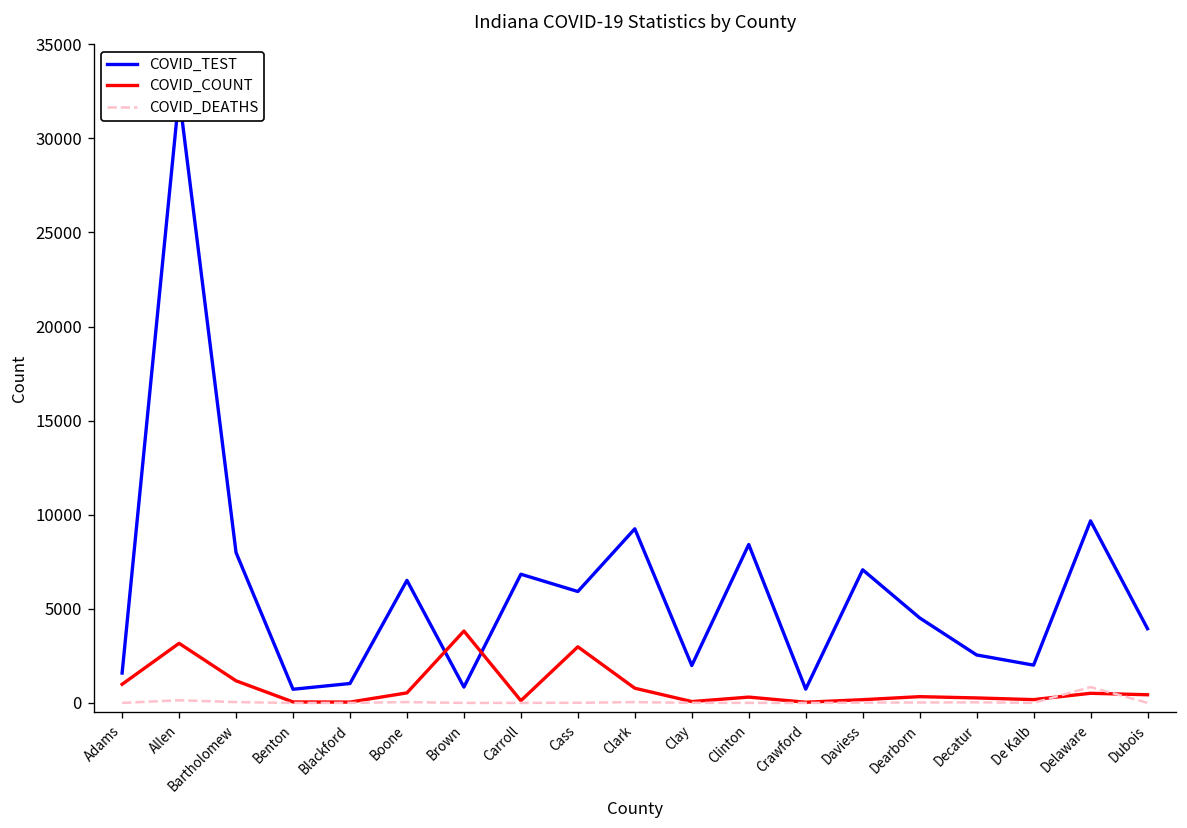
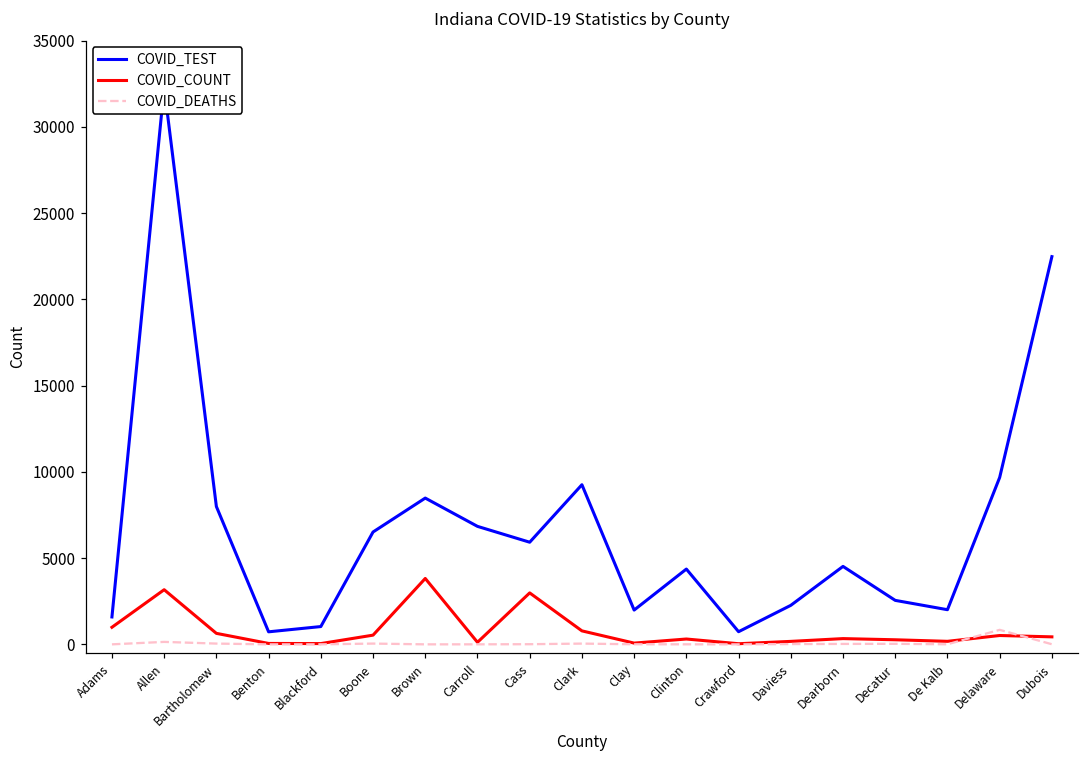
  {
    "COVID_TEST": {
      "Adams": 1600,
      "Bartholomew": 8000,
      "Benton": 700,
      "Blackford": 1000,
      "Boone": 6500,
-     "Brown": 800,
+     "Brown": 8500,
      "Carroll": 6800,
      "Cass": 5900,
      "Clark": 9300,
      "Clay": 2000,
-     "Clinton": 8400,
+     "Clinton": 4400,
      "Crawford": 700,
-     "Daviess": 7100,
+     "Daviess": 2300,
      "Dearborn": 4500,
      "Decatur": 2600,
      "De Kalb": 2000,
      "Delaware": 9700,
-     "Dubois": 3900
+     "Dubois": 22500
    },
    "COVID_COUNT": {
      "Adams": 1000,
      "Allen": 3200,
-     "Bartholomew": 1200,
+     "Bartholomew": 600,
      "Boone": 500,
      "Brown": 3800,
      "Cass": 3000,
      "Clark": 800,
      "Clinton": 300,
      "Dearborn": 300,
      "Decatur": 300,
      "De Kalb": 200,
      "Delaware": 500,
      "Dubois": 400
    },
    "COVID_DEATHS": {
      "Adams": 0,
      "Allen": 100,
      "Bartholomew": 0,
      "Boone": 0,
      "Brown": 0,
      "Cass": 0,
      "Clark": 0,
      "Clinton": 0,
      "Dearborn": 0,
      "Decatur": 0,
      "De Kalb": 0,
      "Delaware": 800,
      "Dubois": 0
    }
  }
